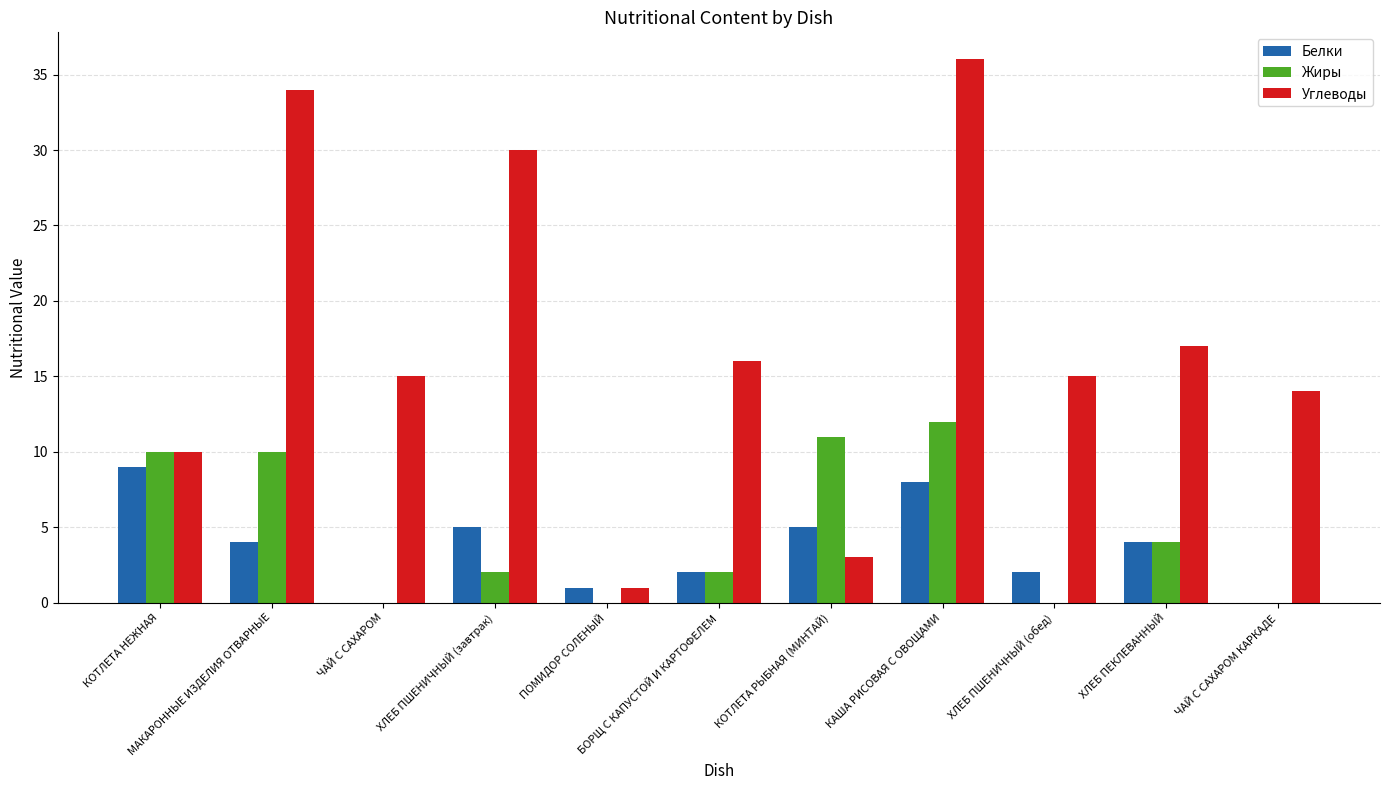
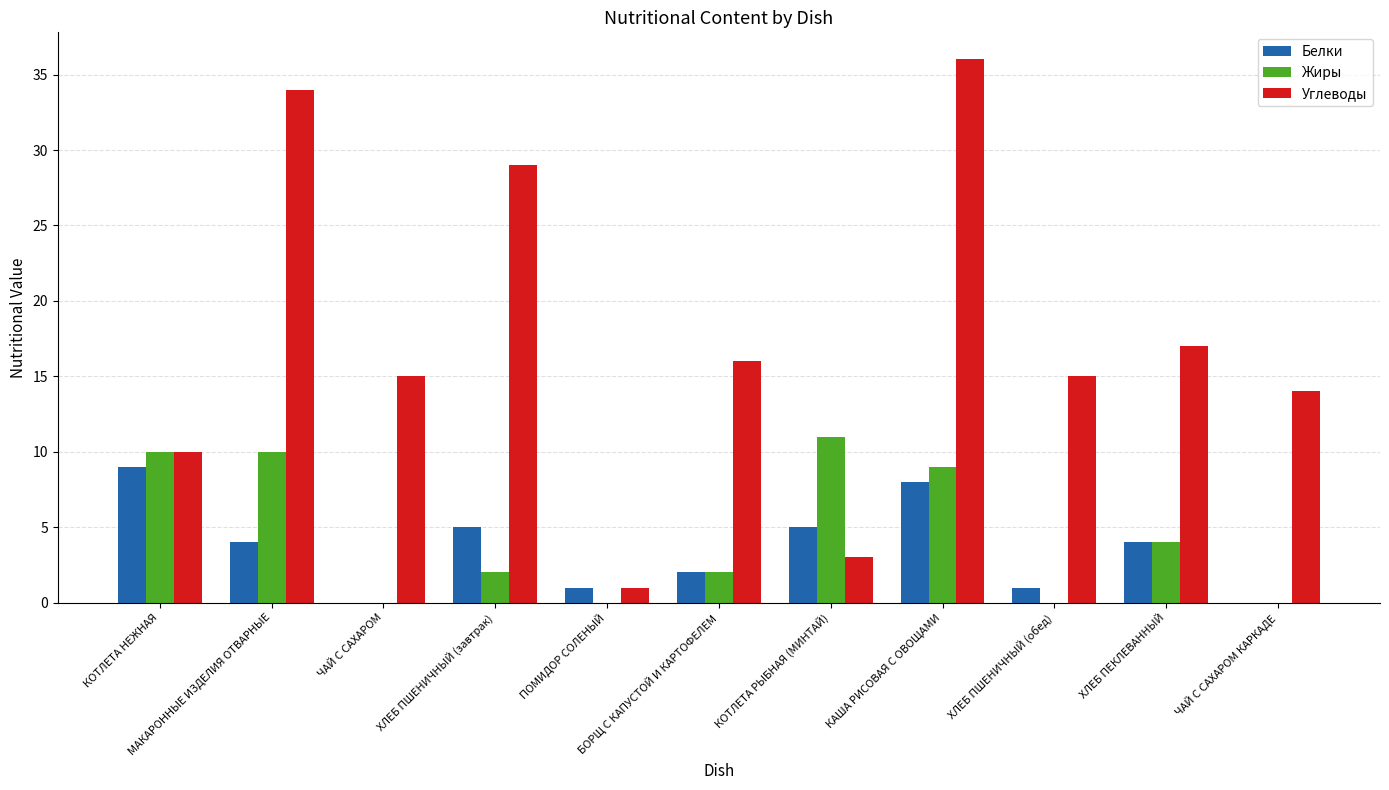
  {
    "Белки": {
      "КОТЛЕТА НЕЖНАЯ": 9,
      "МАКАРОННЫЕ ИЗДЕЛИЯ ОТВАРНЫЕ": 4,
      "ЧАЙ С САХАРОМ": 0,
      "ХЛЕБ ПШЕНИЧНЫЙ (завтрак)": 5,
      "ПОМИДОР СОЛЕНЫЙ": 1,
      "БОРЩ С КАПУСТОЙ И КАРТОФЕЛЕМ": 2,
      "КОТЛЕТА РЫБНАЯ (МИНТАЙ)": 5,
      "КАША РИСОВАЯ С ОВОЩАМИ": 8,
-     "ХЛЕБ ПШЕНИЧНЫЙ (обед)": 2,
+     "ХЛЕБ ПШЕНИЧНЫЙ (обед)": 1,
      "ХЛЕБ ПЕКЛЕВАННЫЙ": 4,
      "ЧАЙ С САХАРОМ КАРКАДЕ": 0
    },
    "Жиры": {
      "КОТЛЕТА НЕЖНАЯ": 10,
      "МАКАРОННЫЕ ИЗДЕЛИЯ ОТВАРНЫЕ": 10,
      "ЧАЙ С САХАРОМ": 0,
      "ХЛЕБ ПШЕНИЧНЫЙ (завтрак)": 2,
      "ПОМИДОР СОЛЕНЫЙ": 0,
      "БОРЩ С КАПУСТОЙ И КАРТОФЕЛЕМ": 2,
      "КОТЛЕТА РЫБНАЯ (МИНТАЙ)": 11,
-     "КАША РИСОВАЯ С ОВОЩАМИ": 12,
+     "КАША РИСОВАЯ С ОВОЩАМИ": 9,
      "ХЛЕБ ПШЕНИЧНЫЙ (обед)": 0,
      "ХЛЕБ ПЕКЛЕВАННЫЙ": 4,
      "ЧАЙ С САХАРОМ КАРКАДЕ": 0
    },
    "Углеводы": {
      "КОТЛЕТА НЕЖНАЯ": 10,
      "МАКАРОННЫЕ ИЗДЕЛИЯ ОТВАРНЫЕ": 34,
      "ЧАЙ С САХАРОМ": 15,
-     "ХЛЕБ ПШЕНИЧНЫЙ (завтрак)": 30,
+     "ХЛЕБ ПШЕНИЧНЫЙ (завтрак)": 29,
      "ПОМИДОР СОЛЕНЫЙ": 1,
      "БОРЩ С КАПУСТОЙ И КАРТОФЕЛЕМ": 16,
      "КОТЛЕТА РЫБНАЯ (МИНТАЙ)": 3,
      "КАША РИСОВАЯ С ОВОЩАМИ": 36,
      "ХЛЕБ ПШЕНИЧНЫЙ (обед)": 15,
      "ХЛЕБ ПЕКЛЕВАННЫЙ": 17,
      "ЧАЙ С САХАРОМ КАРКАДЕ": 14
    }
  }
